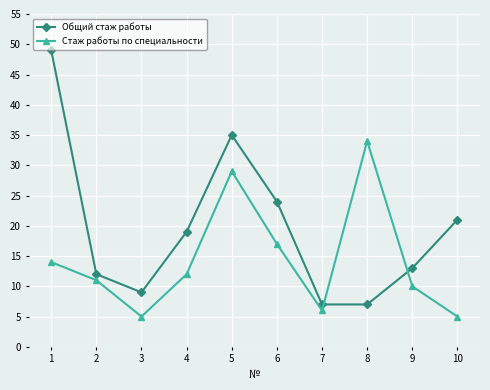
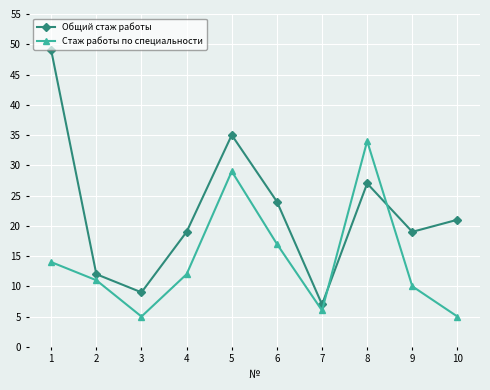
  {
    "Общий стаж работы": {
      "1": 49,
      "2": 12,
      "3": 9,
      "4": 19,
      "5": 35,
      "6": 24,
      "7": 7,
-     "8": 7,
-     "9": 13,
+     "8": 27,
+     "9": 19,
      "10": 21
    },
    "Стаж работы по специальности": {
      "1": 14,
      "2": 11,
      "3": 5,
      "4": 12,
      "5": 29,
      "6": 17,
      "7": 6,
      "8": 34,
      "9": 10,
      "10": 5
    }
  }
